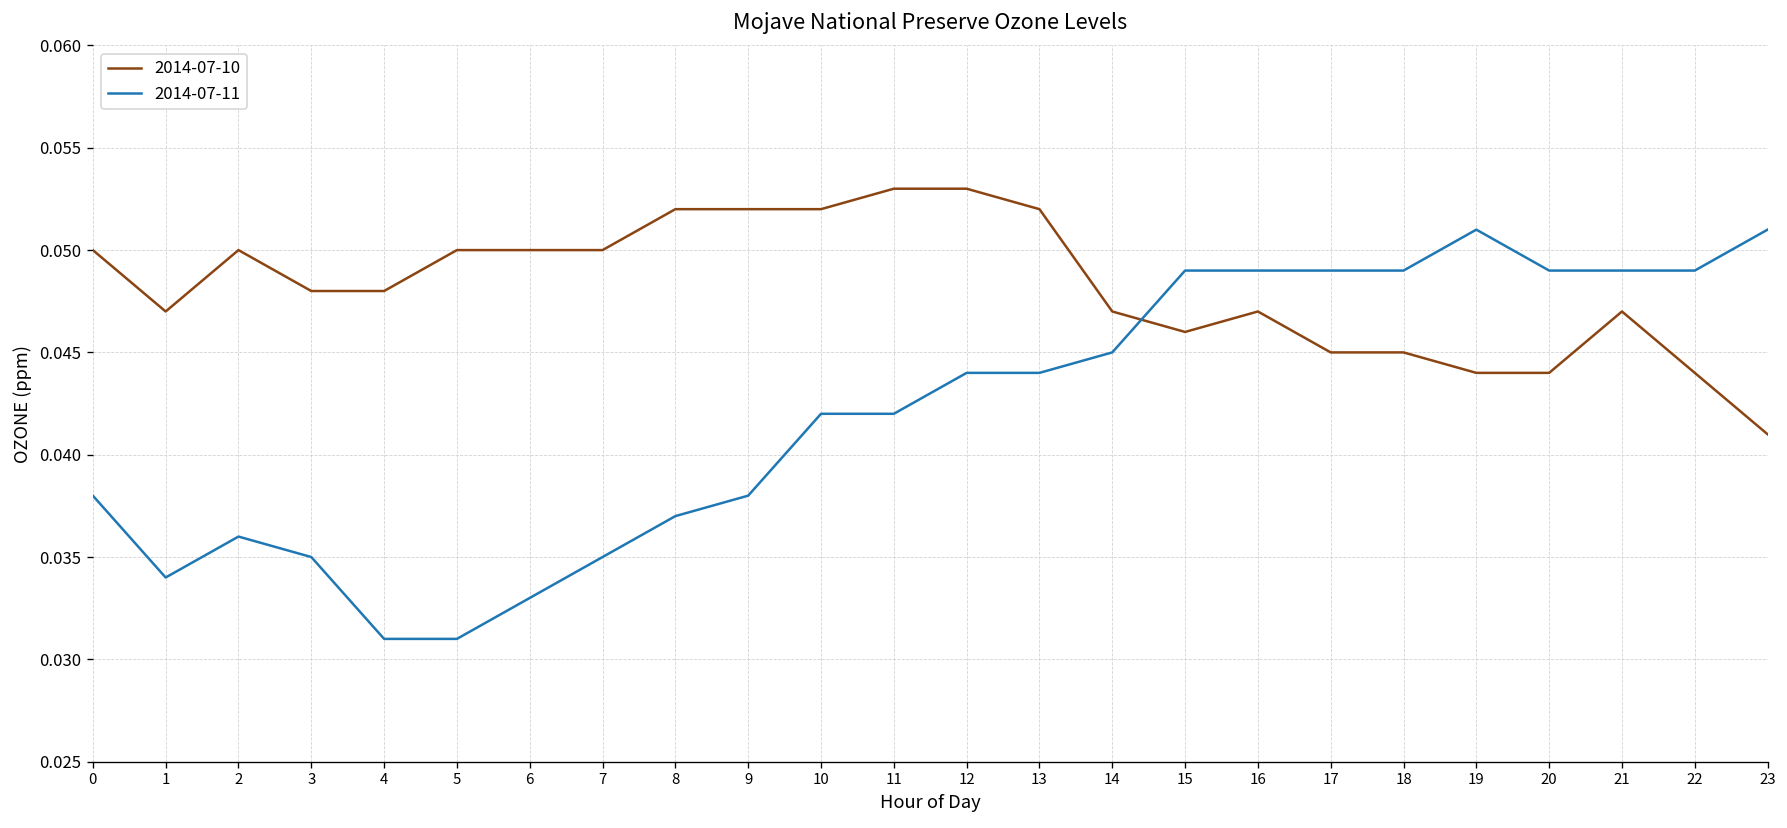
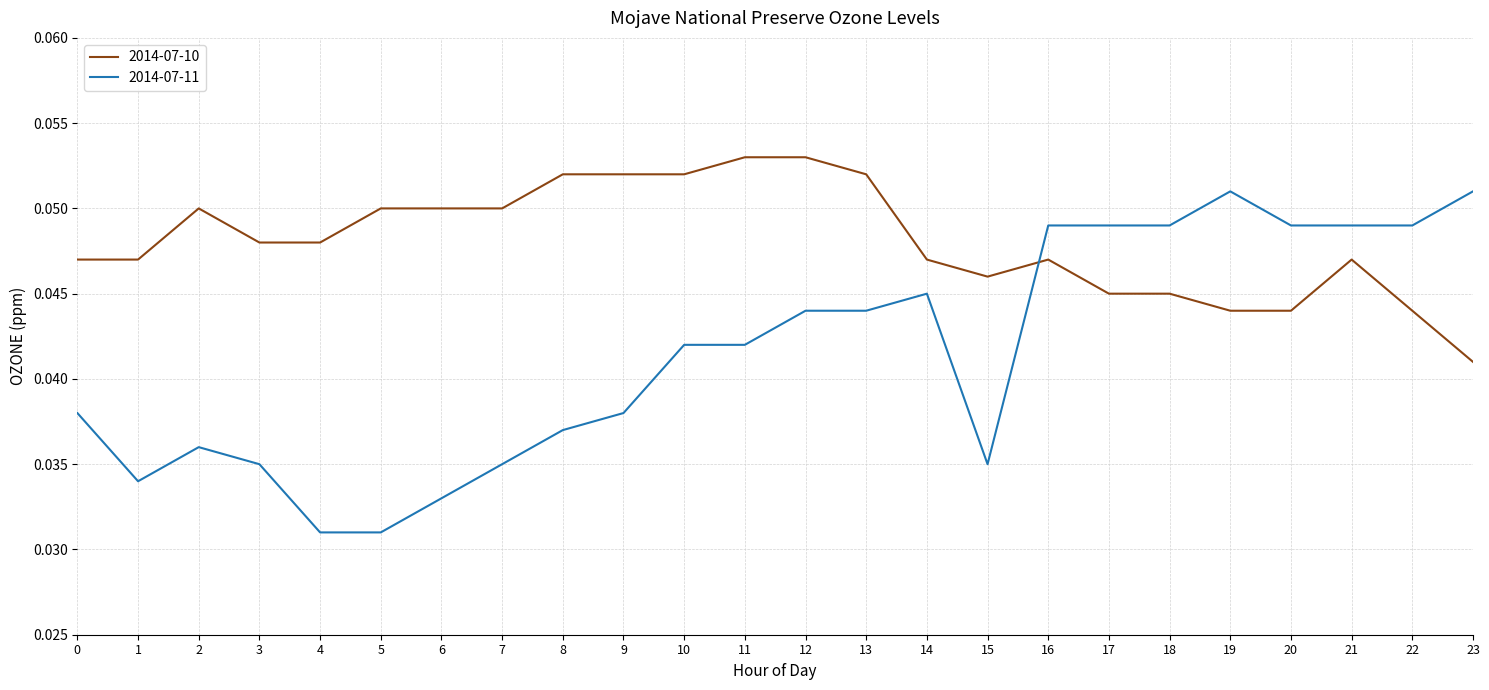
  {
    "2014-07-10": {
-     "0": 0.050,
+     "0": 0.047,
      "1": 0.047,
      "2": 0.050,
      "3": 0.048,
      "4": 0.048,
      "5": 0.050,
      "6": 0.050,
      "7": 0.050,
      "8": 0.052,
      "9": 0.052,
      "10": 0.052,
      "11": 0.053,
      "12": 0.053,
      "13": 0.052,
      "14": 0.047,
      "15": 0.046,
      "16": 0.047,
      "17": 0.045,
      "18": 0.045,
      "19": 0.044,
      "20": 0.044,
      "21": 0.047,
      "22": 0.044,
      "23": 0.041
    },
    "2014-07-11": {
      "0": 0.038,
      "1": 0.034,
      "2": 0.036,
      "3": 0.035,
      "4": 0.031,
      "5": 0.031,
      "6": 0.033,
      "7": 0.035,
      "8": 0.037,
      "9": 0.038,
      "10": 0.042,
      "11": 0.042,
      "12": 0.044,
      "13": 0.044,
      "14": 0.045,
-     "15": 0.049,
+     "15": 0.035,
      "16": 0.049,
      "17": 0.049,
      "18": 0.049,
      "19": 0.051,
      "20": 0.049,
      "21": 0.049,
      "22": 0.049,
      "23": 0.051
    }
  }
